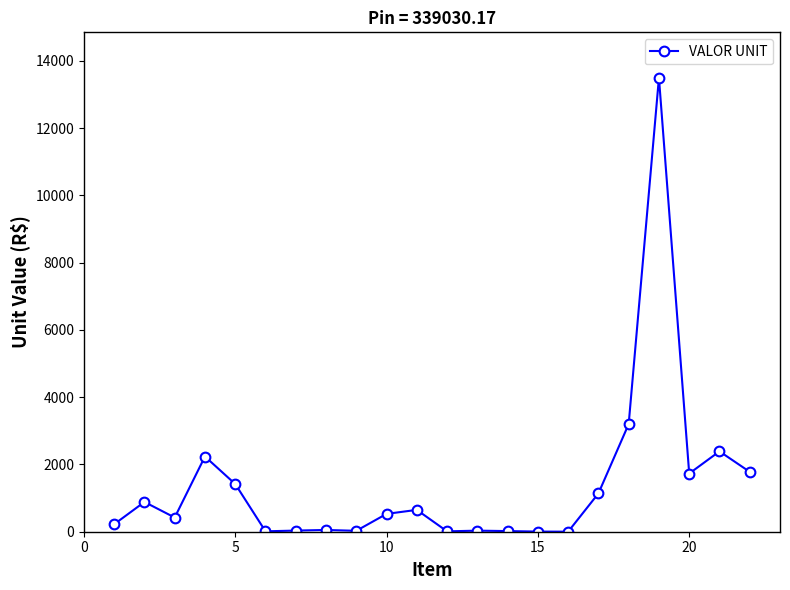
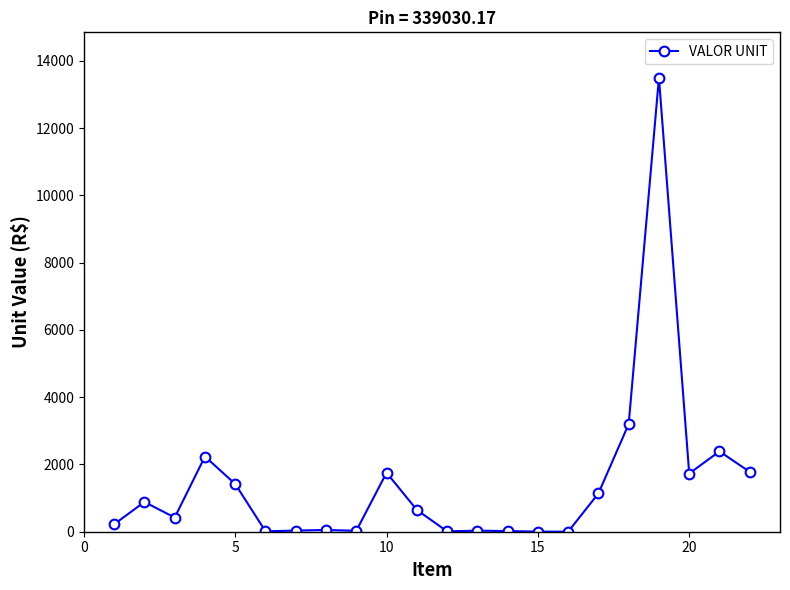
  {
    "5": 1400,
-   "10": 500,
+   "10": 1800,
    "15": 0,
    "20": 1700
  }
